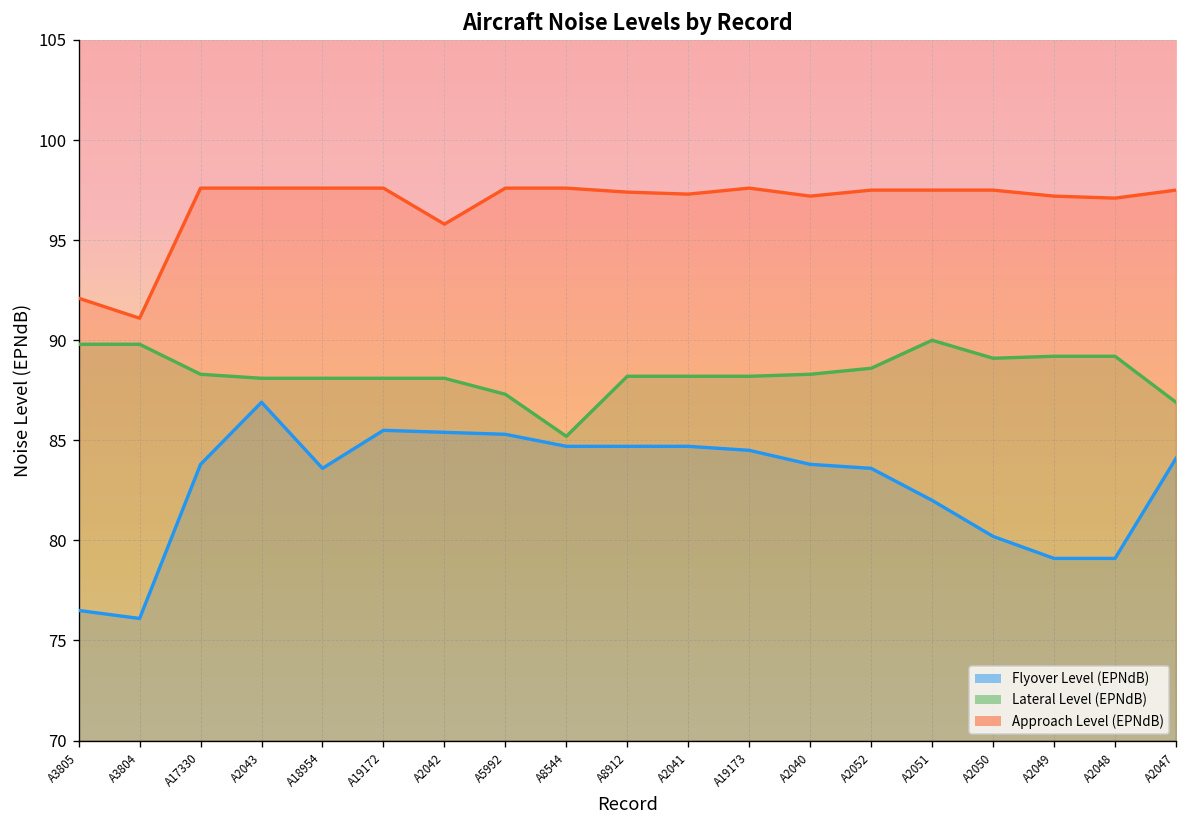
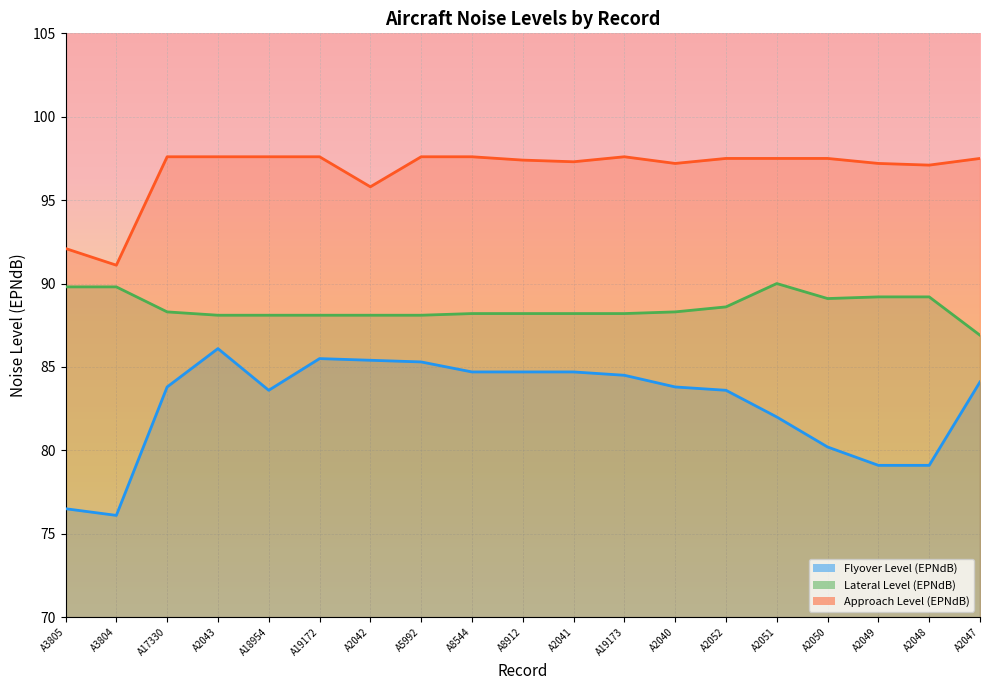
  {
    "Flyover Level (EPNdB)": {
      "A3805": 76.5,
      "A3804": 76.1,
      "A17330": 83.8,
-     "A2043": 86.9,
+     "A2043": 86.1,
      "A18954": 83.6,
      "A19172": 85.5,
      "A2042": 85.4,
      "A5992": 85.3,
      "A8544": 84.7,
      "A8912": 84.7,
      "A2041": 84.7,
      "A19173": 84.5,
      "A2040": 83.8,
      "A2052": 83.6,
      "A2051": 82.0,
      "A2050": 80.2,
      "A2049": 79.1,
      "A2048": 79.1,
      "A2047": 84.1
    },
    "Lateral Level (EPNdB)": {
      "A3805": 89.8,
      "A3804": 89.8,
      "A17330": 88.3,
      "A2043": 88.1,
      "A18954": 88.1,
      "A19172": 88.1,
      "A2042": 88.1,
-     "A5992": 87.3,
-     "A8544": 85.2,
+     "A5992": 88.1,
+     "A8544": 88.2,
      "A8912": 88.2,
      "A2041": 88.2,
      "A19173": 88.2,
      "A2040": 88.3,
      "A2052": 88.6,
      "A2051": 90.0,
      "A2050": 89.1,
      "A2049": 89.2,
      "A2048": 89.2,
      "A2047": 86.9
    },
    "Approach Level (EPNdB)": {
      "A3805": 92.1,
      "A3804": 91.1,
      "A17330": 97.6,
      "A2043": 97.6,
      "A18954": 97.6,
      "A19172": 97.6,
      "A2042": 95.8,
      "A5992": 97.6,
      "A8544": 97.6,
      "A8912": 97.4,
      "A2041": 97.3,
      "A19173": 97.6,
      "A2040": 97.2,
      "A2052": 97.5,
      "A2051": 97.5,
      "A2050": 97.5,
      "A2049": 97.2,
      "A2048": 97.1,
      "A2047": 97.5
    }
  }
